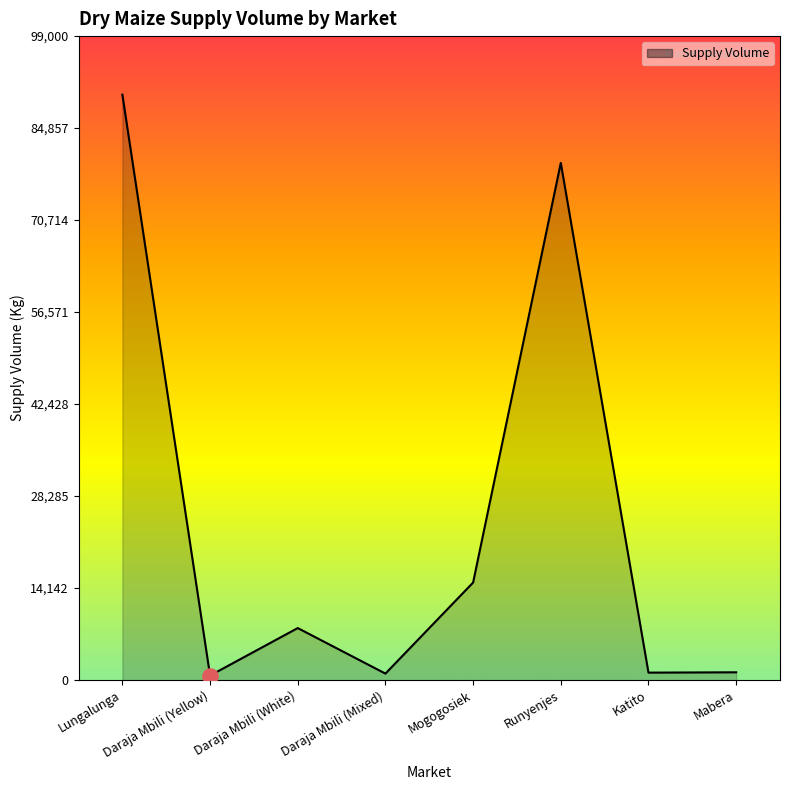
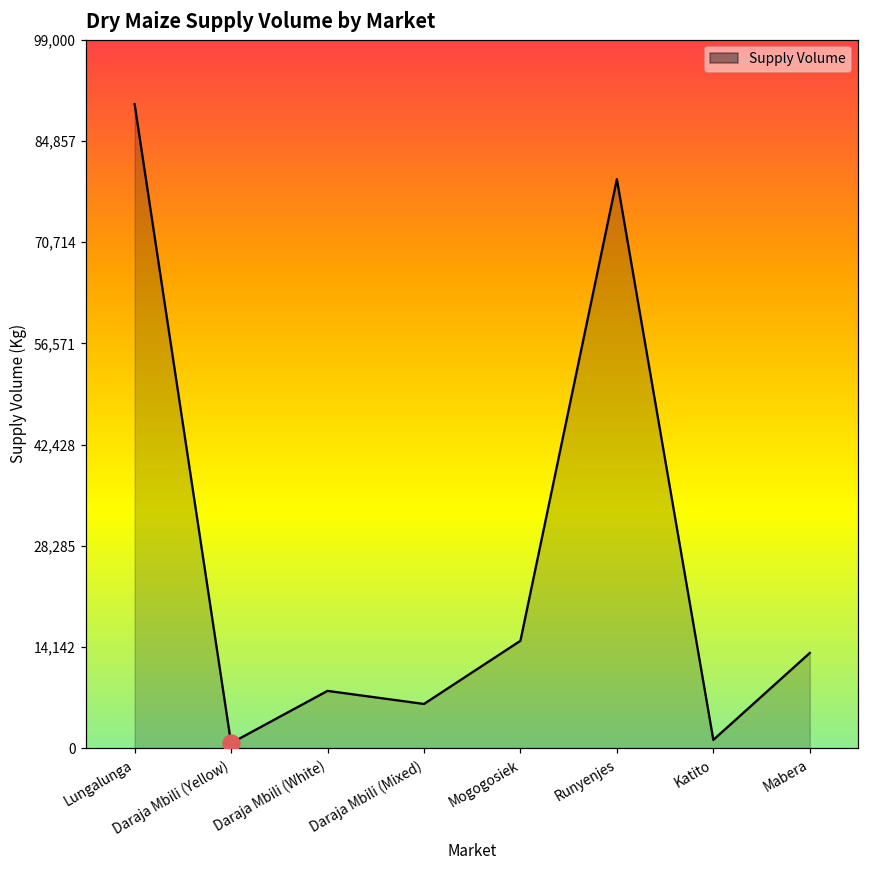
  {
    "Supply Volume": {
      "Lungalunga": "90,000",
      "Daraja Mbili (White)": "8,000",
-     "Daraja Mbili (Mixed)": "1,000",
+     "Daraja Mbili (Mixed)": "6,000",
      "Mogogosiek": "15,000",
      "Runyenjes": "80,000",
      "Katito": "1,000",
-     "Mabera": "1,000"
+     "Mabera": "13,000"
    }
  }
